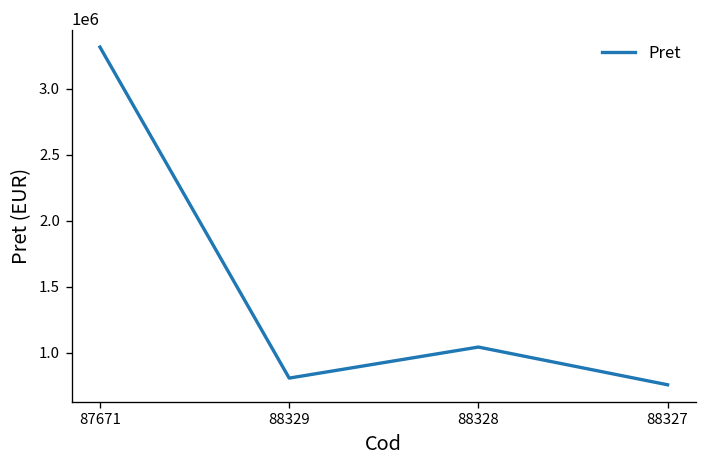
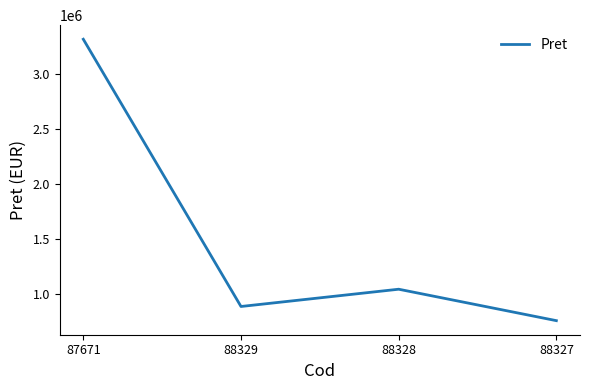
  {
    "87671": 3320000,
-   "88329": 810000,
+   "88329": 890000,
    "88328": 1040000,
    "88327": 760000
  }
